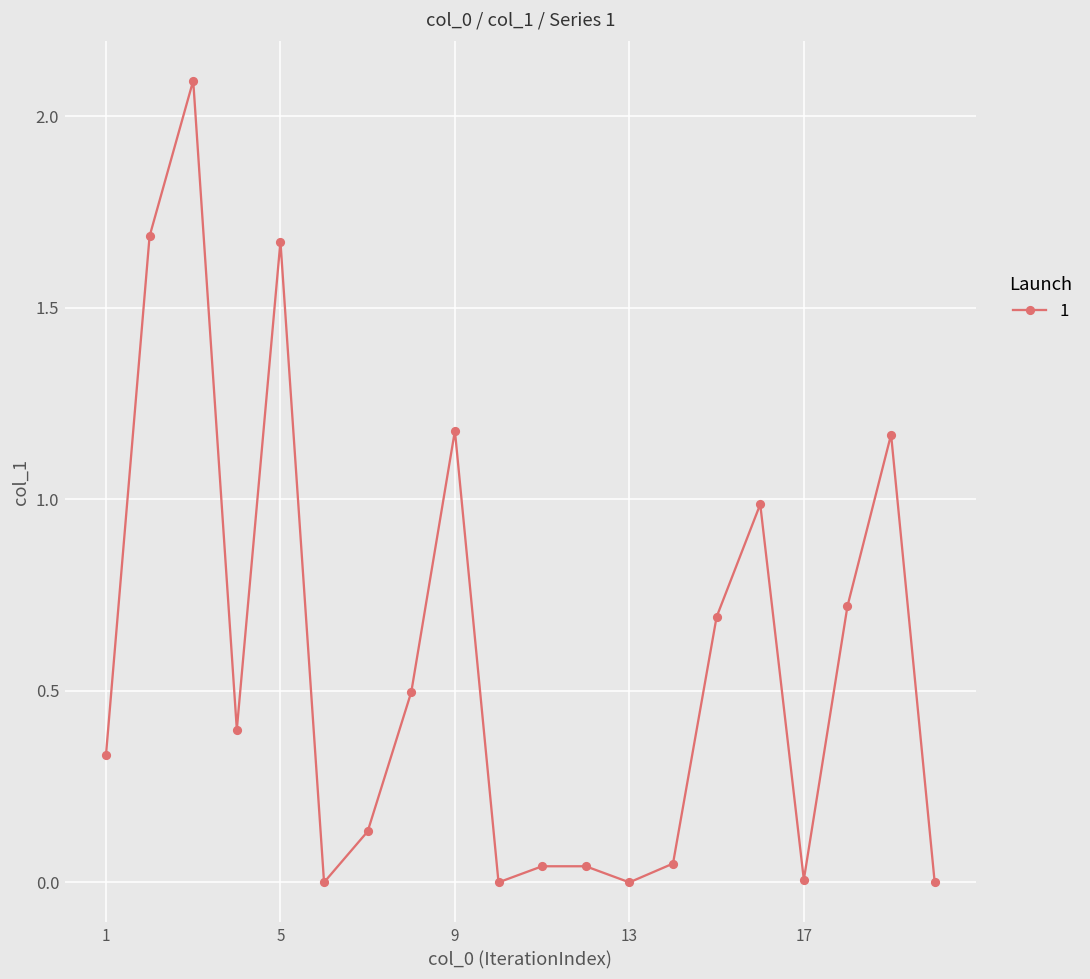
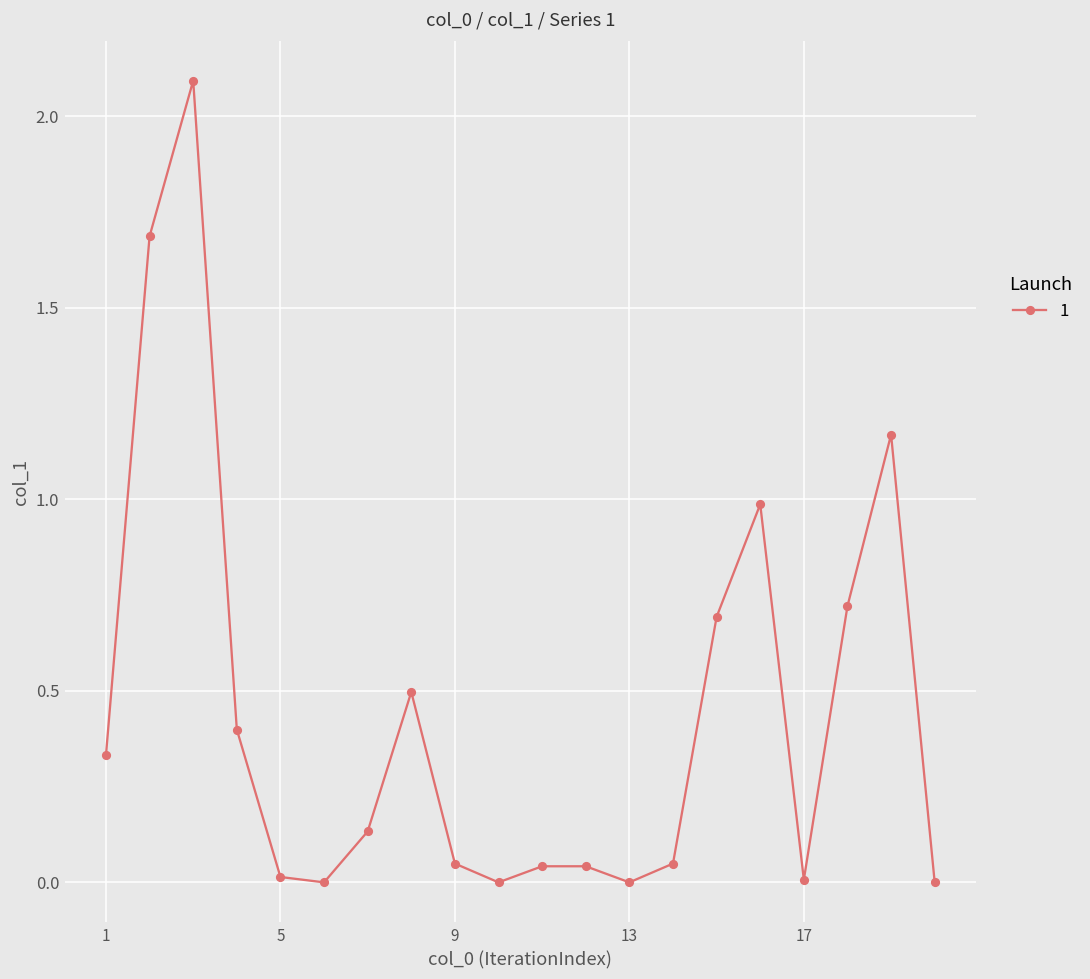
  {
    "1": 0.33,
-   "5": 1.67,
-   "9": 1.18,
+   "5": 0.01,
+   "9": 0.05,
    "13": 0.00,
    "17": 0.01
  }
